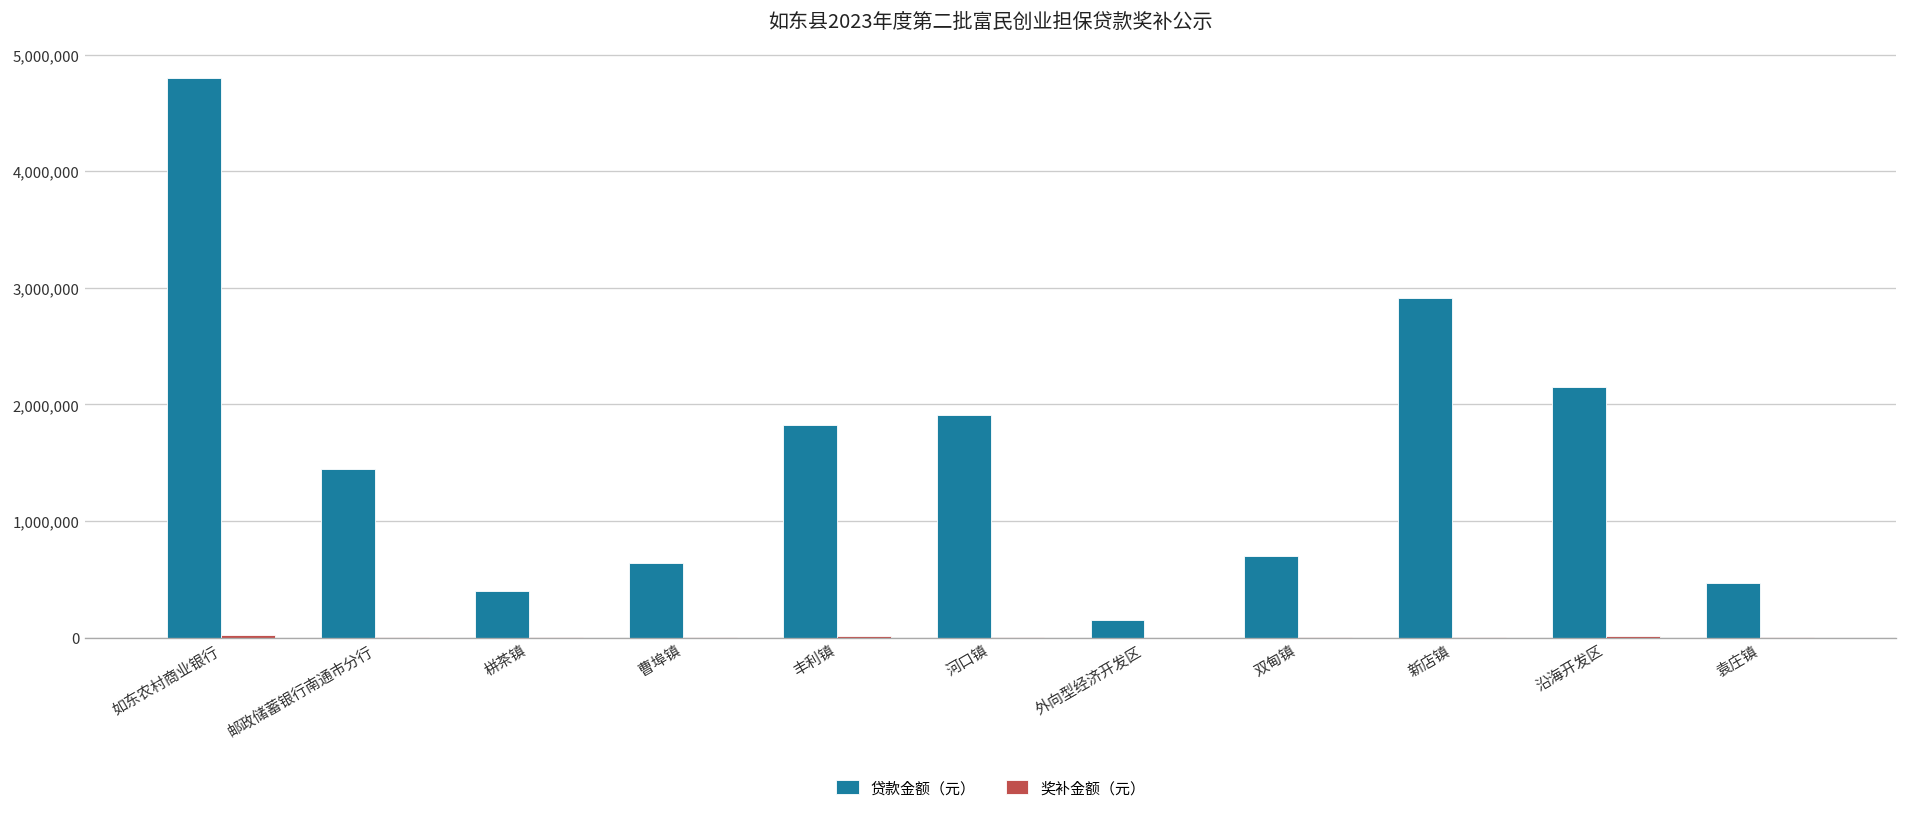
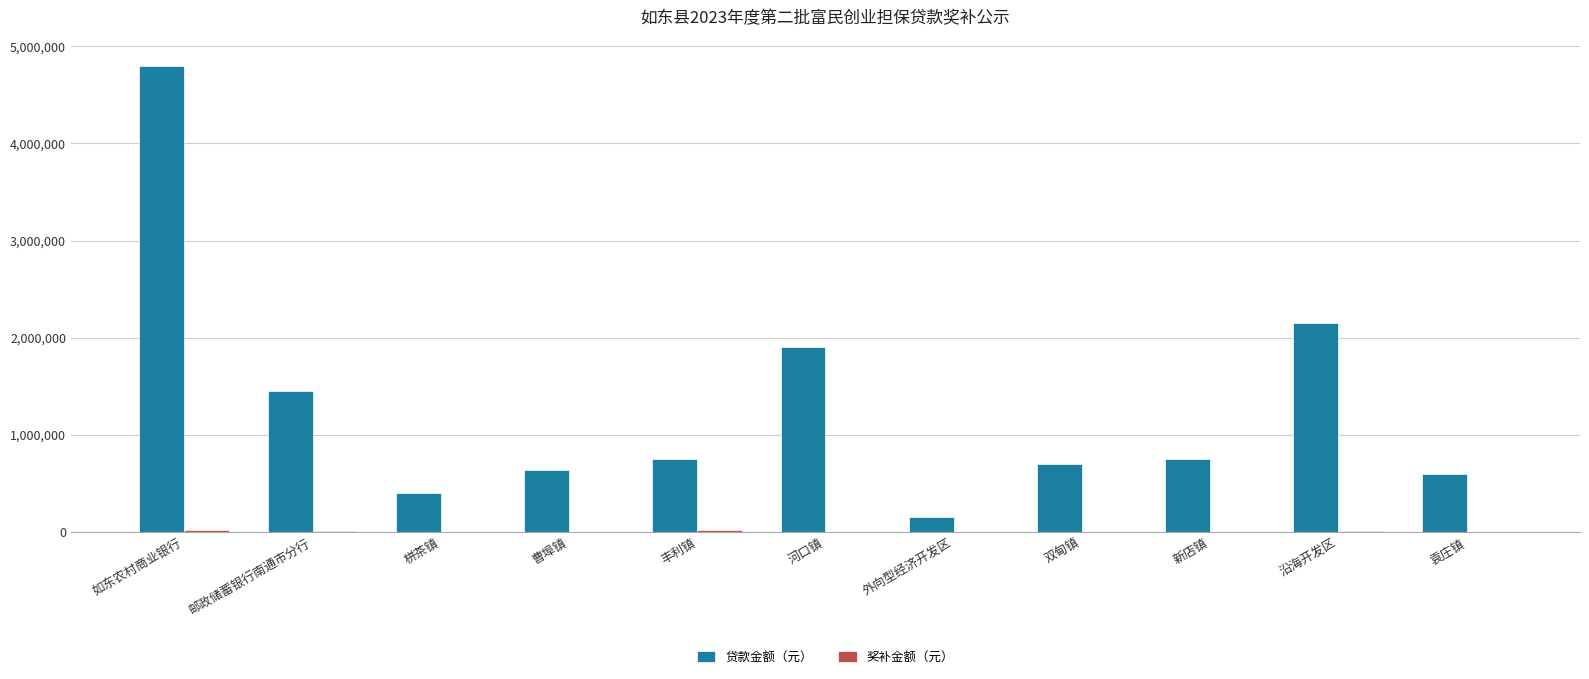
  {
    "贷款金额（元）": {
      "如东农村商业银行": "4,800,000",
      "邮政储蓄银行南通市分行": "1,500,000",
      "栟茶镇": "400,000",
      "曹埠镇": "600,000",
-     "丰利镇": "1,800,000",
+     "丰利镇": "800,000",
      "河口镇": "1,900,000",
      "外向型经济开发区": "200,000",
      "双甸镇": "700,000",
-     "新店镇": "2,900,000",
+     "新店镇": "800,000",
      "沿海开发区": "2,200,000",
-     "袁庄镇": "500,000"
+     "袁庄镇": "600,000"
    }
  }
